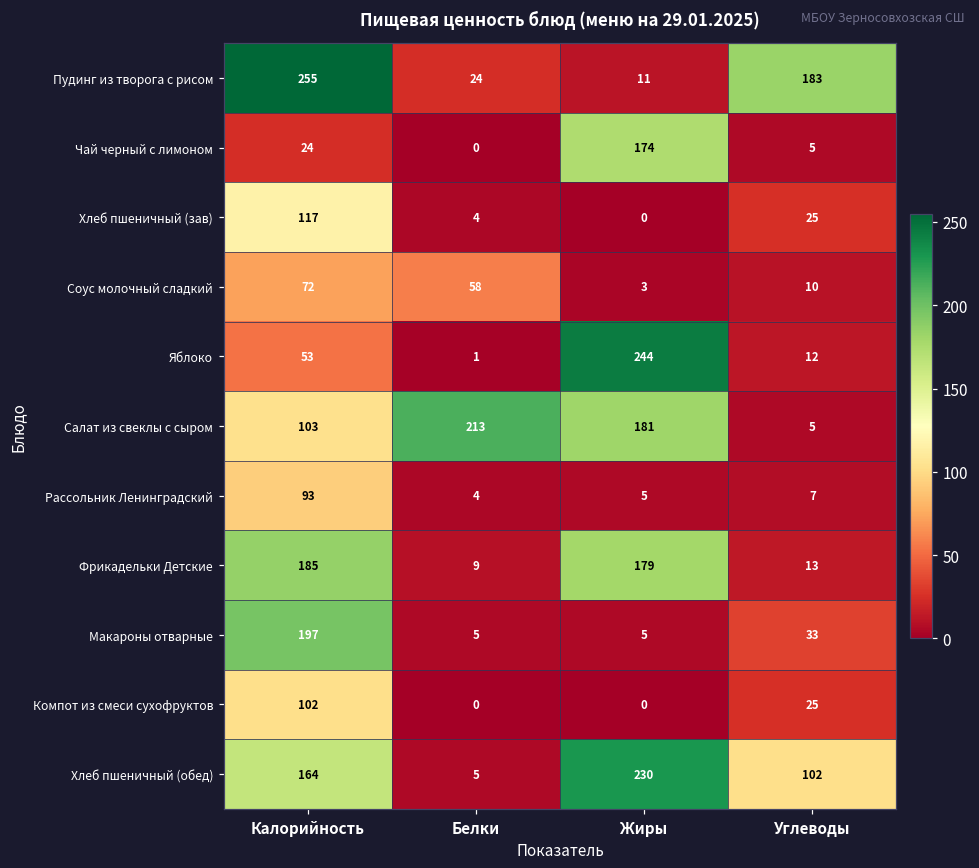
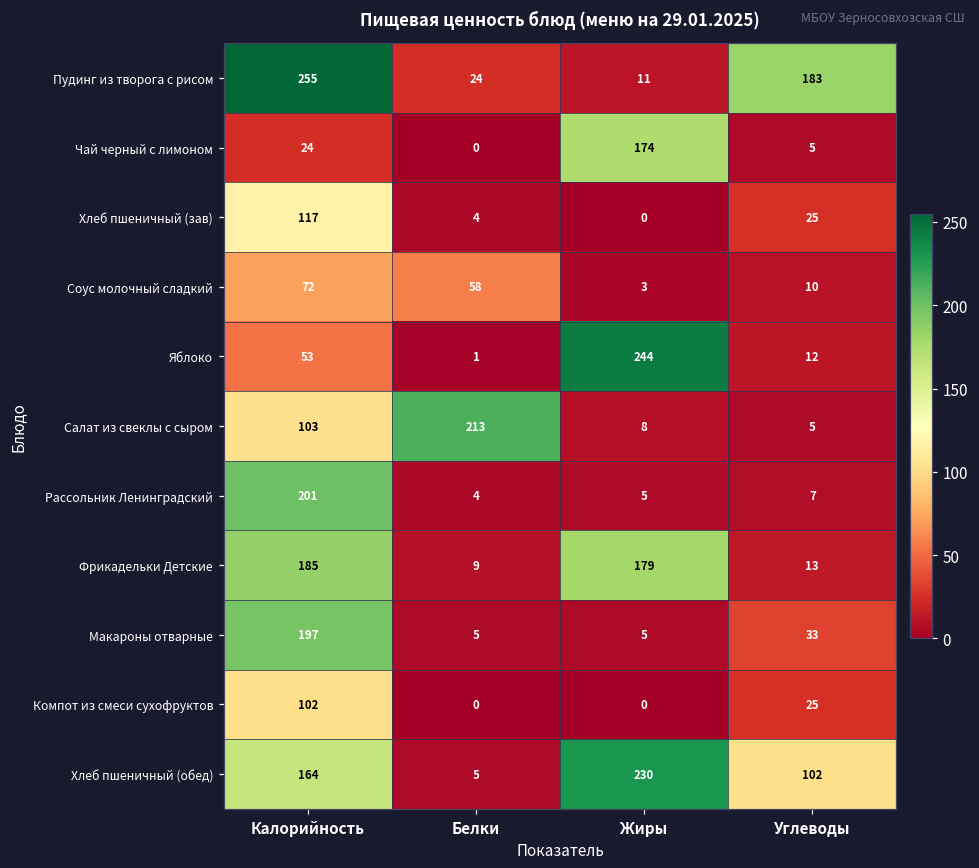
  {
    "Пудинг из творога с рисом": {
      "Калорийность": 255,
      "Белки": 24,
      "Жиры": 11,
      "Углеводы": 183
    },
    "Чай черный с лимоном": {
      "Калорийность": 24,
      "Белки": 0,
      "Жиры": 174,
      "Углеводы": 5
    },
    "Хлеб пшеничный (зав)": {
      "Калорийность": 117,
      "Белки": 4,
      "Жиры": 0,
      "Углеводы": 25
    },
    "Соус молочный сладкий": {
      "Калорийность": 72,
      "Белки": 58,
      "Жиры": 3,
      "Углеводы": 10
    },
    "Яблоко": {
      "Калорийность": 53,
      "Белки": 1,
      "Жиры": 244,
      "Углеводы": 12
    },
    "Салат из свеклы с сыром": {
      "Калорийность": 103,
      "Белки": 213,
-     "Жиры": 181,
+     "Жиры": 8,
      "Углеводы": 5
    },
    "Рассольник Ленинградский": {
-     "Калорийность": 93,
+     "Калорийность": 201,
      "Белки": 4,
      "Жиры": 5,
      "Углеводы": 7
    },
    "Фрикадельки Детские": {
      "Калорийность": 185,
      "Белки": 9,
      "Жиры": 179,
      "Углеводы": 13
    },
    "Макароны отварные": {
      "Калорийность": 197,
      "Белки": 5,
      "Жиры": 5,
      "Углеводы": 33
    },
    "Компот из смеси сухофруктов": {
      "Калорийность": 102,
      "Белки": 0,
      "Жиры": 0,
      "Углеводы": 25
    },
    "Хлеб пшеничный (обед)": {
      "Калорийность": 164,
      "Белки": 5,
      "Жиры": 230,
      "Углеводы": 102
    }
  }
